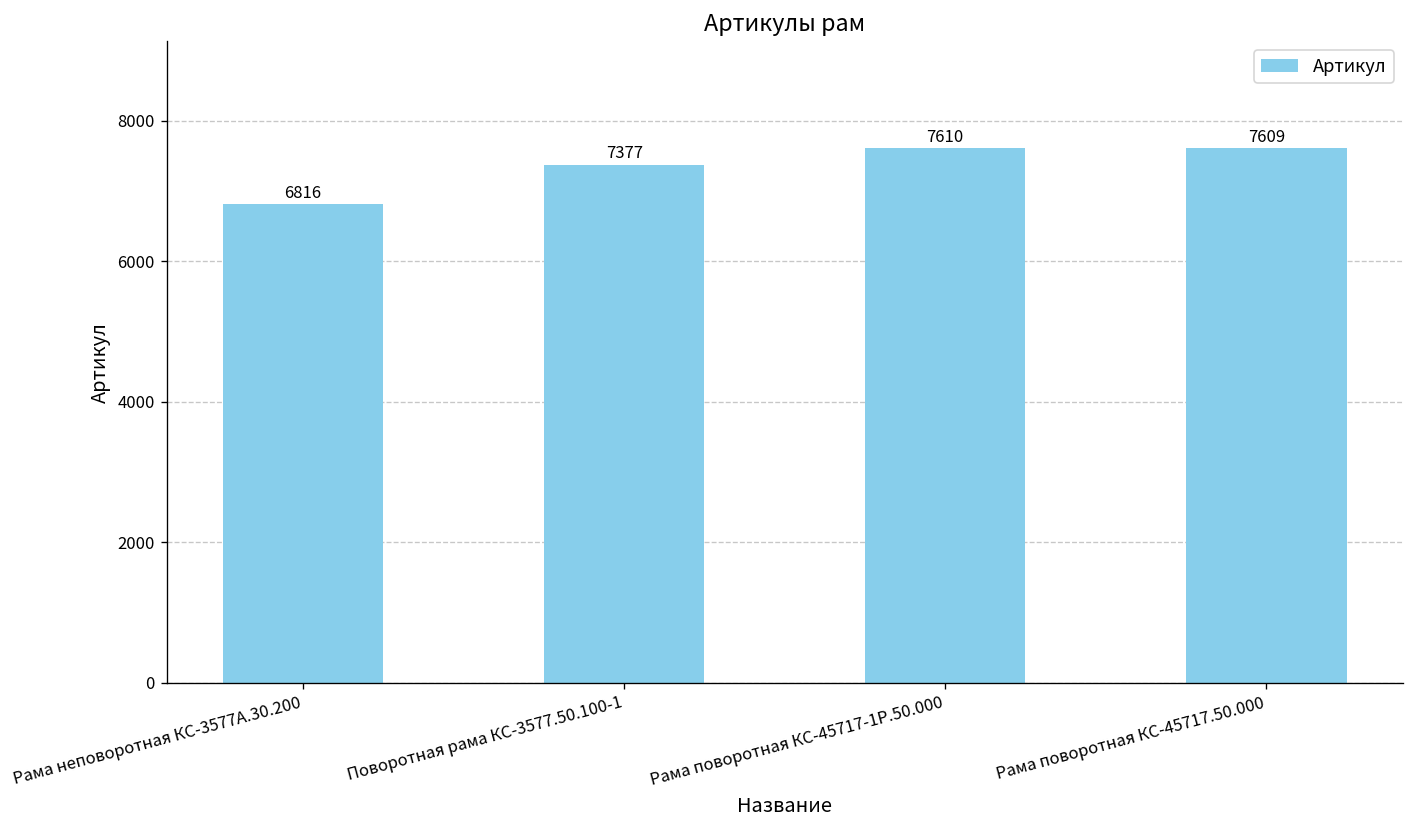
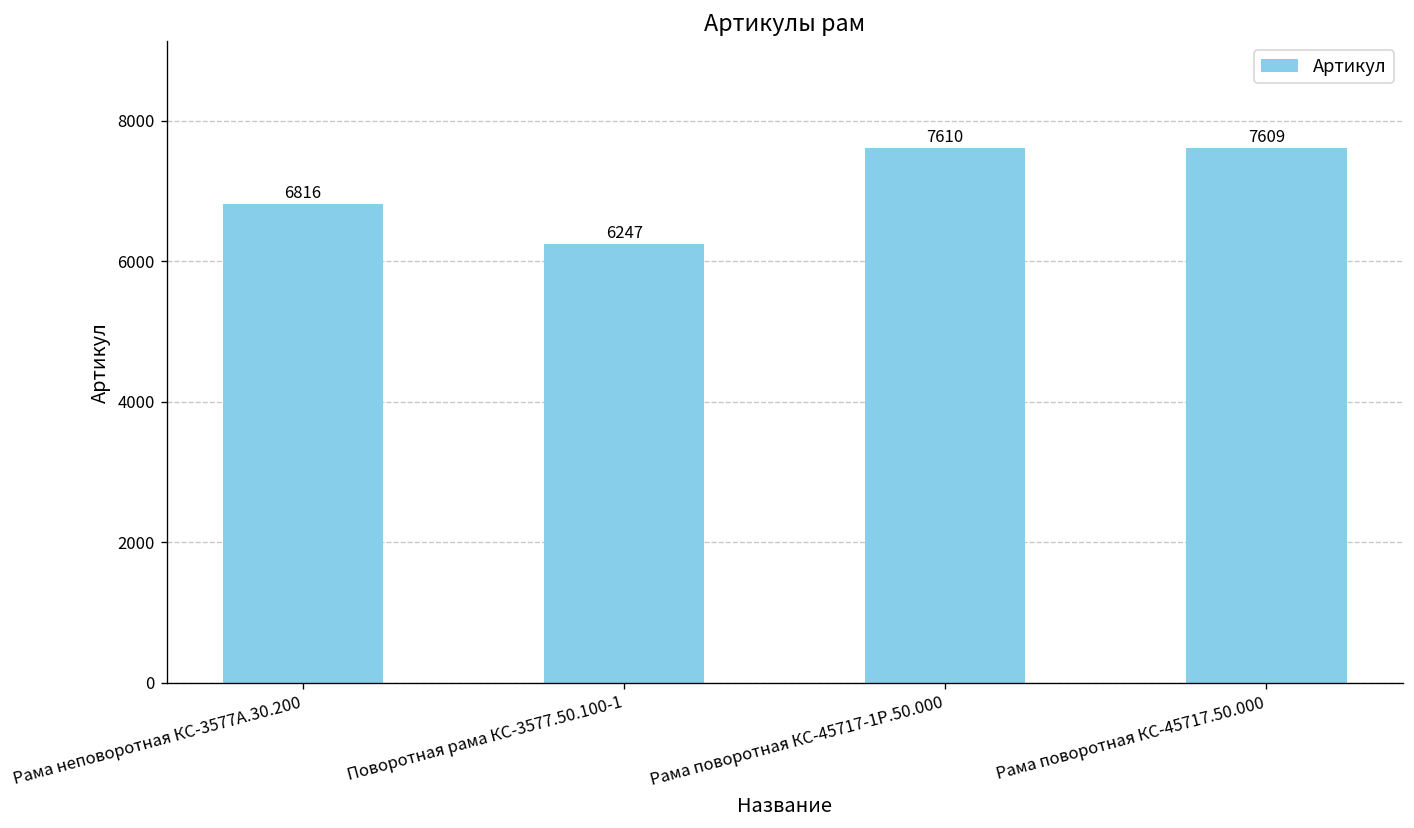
  {
    "Рама неповоротная КС-3577А.30.200": 6816,
-   "Поворотная рама КС-3577.50.100-1": 7377,
+   "Поворотная рама КС-3577.50.100-1": 6247,
    "Рама поворотная КС-45717-1Р.50.000": 7610,
    "Рама поворотная КС-45717.50.000": 7609
  }
